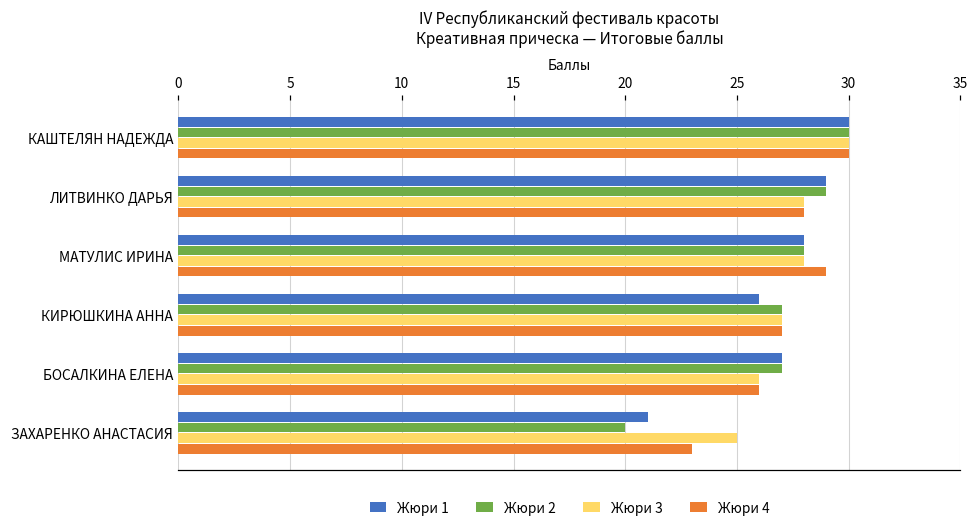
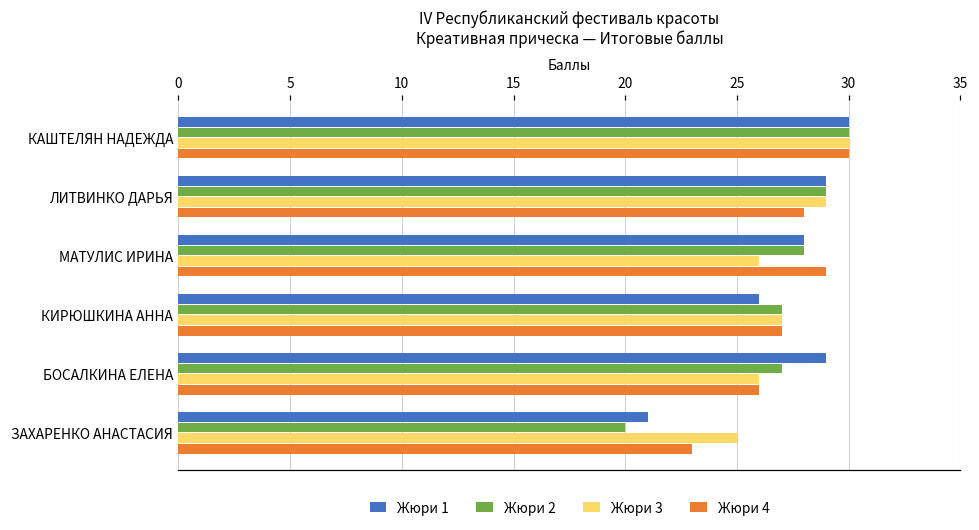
  {
    "Жюри 1": {
      "КАШТЕЛЯН НАДЕЖДА": 30,
      "ЛИТВИНКО ДАРЬЯ": 29,
      "МАТУЛИС ИРИНА": 28,
      "КИРЮШКИНА АННА": 26,
-     "БОСАЛКИНА ЕЛЕНА": 27,
+     "БОСАЛКИНА ЕЛЕНА": 29,
      "ЗАХАРЕНКО АНАСТАСИЯ": 21
    },
    "Жюри 2": {
      "КАШТЕЛЯН НАДЕЖДА": 30,
      "ЛИТВИНКО ДАРЬЯ": 29,
      "МАТУЛИС ИРИНА": 28,
      "КИРЮШКИНА АННА": 27,
      "БОСАЛКИНА ЕЛЕНА": 27,
      "ЗАХАРЕНКО АНАСТАСИЯ": 20
    },
    "Жюри 3": {
      "КАШТЕЛЯН НАДЕЖДА": 30,
-     "ЛИТВИНКО ДАРЬЯ": 28,
-     "МАТУЛИС ИРИНА": 28,
+     "ЛИТВИНКО ДАРЬЯ": 29,
+     "МАТУЛИС ИРИНА": 26,
      "КИРЮШКИНА АННА": 27,
      "БОСАЛКИНА ЕЛЕНА": 26,
      "ЗАХАРЕНКО АНАСТАСИЯ": 25
    },
    "Жюри 4": {
      "КАШТЕЛЯН НАДЕЖДА": 30,
      "ЛИТВИНКО ДАРЬЯ": 28,
      "МАТУЛИС ИРИНА": 29,
      "КИРЮШКИНА АННА": 27,
      "БОСАЛКИНА ЕЛЕНА": 26,
      "ЗАХАРЕНКО АНАСТАСИЯ": 23
    }
  }
